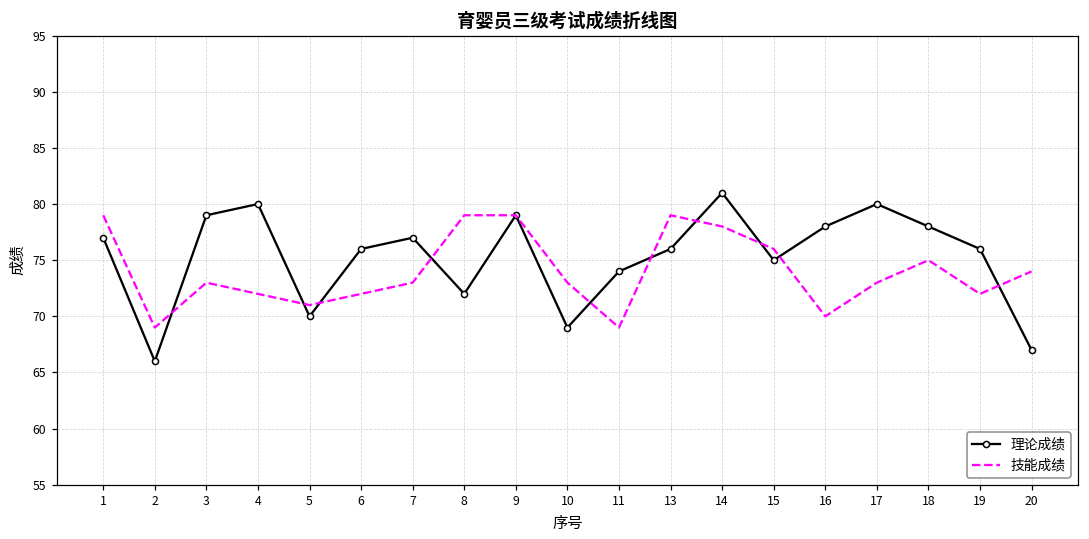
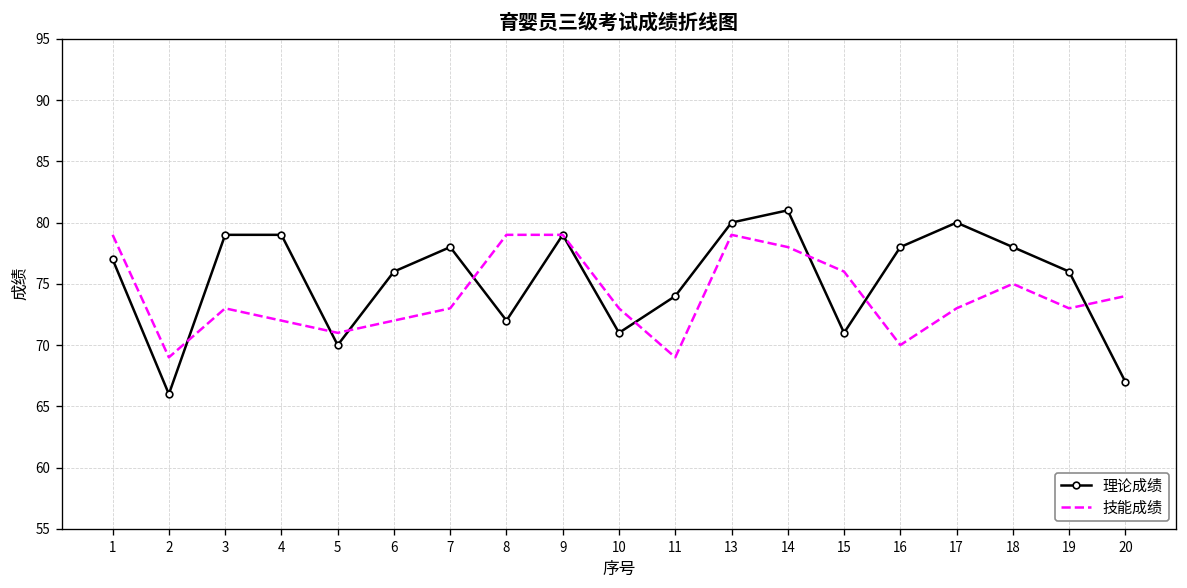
  {
    "理论成绩": {
      "1": 77,
      "2": 66,
      "3": 79,
-     "4": 80,
+     "4": 79,
      "5": 70,
      "6": 76,
-     "7": 77,
+     "7": 78,
      "8": 72,
-     "10": 69,
+     "10": 71,
      "11": 74,
-     "13": 76,
+     "13": 80,
      "14": 81,
-     "15": 75,
+     "15": 71,
      "16": 78,
      "17": 80,
      "18": 78,
      "19": 76,
      "20": 67
    },
    "技能成绩": {
      "1": 79,
      "2": 69,
      "3": 73,
      "4": 72,
      "5": 71,
      "6": 72,
      "7": 73,
      "8": 79,
      "10": 73,
      "11": 69,
      "13": 79,
      "14": 78,
      "15": 76,
      "16": 70,
      "17": 73,
      "18": 75,
-     "19": 72,
+     "19": 73,
      "20": 74
    }
  }
